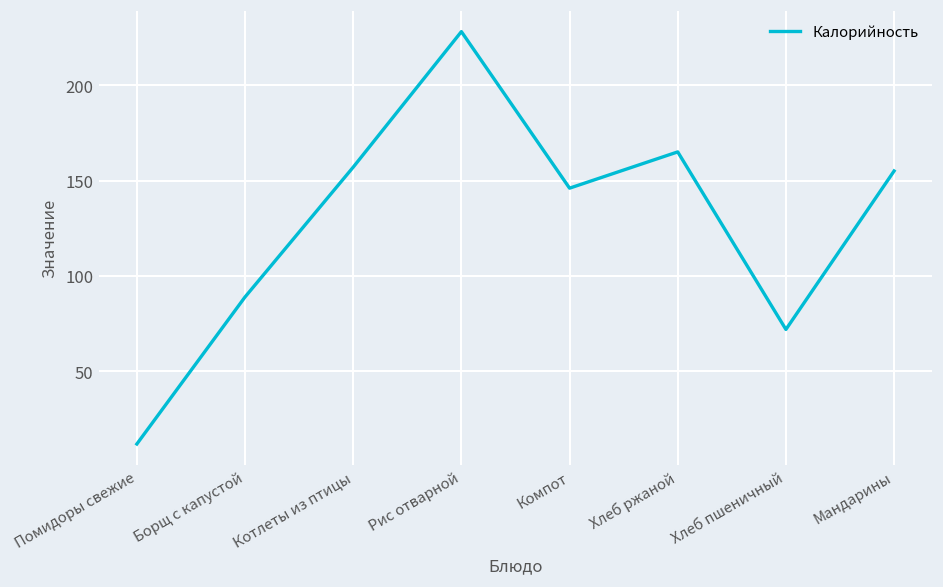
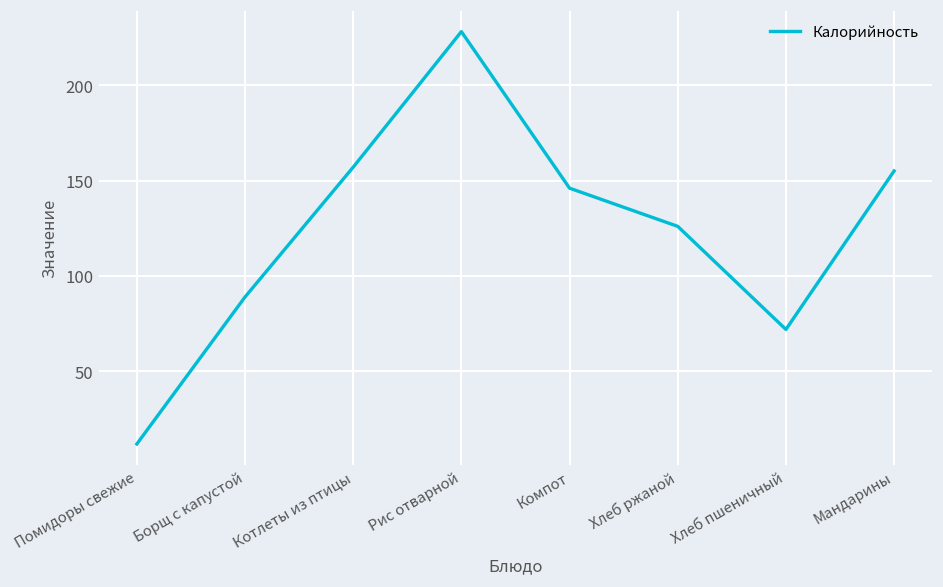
  {
    "Помидоры свежие": 12,
    "Борщ с капустой": 89,
    "Котлеты из птицы": 157,
    "Рис отварной": 228,
    "Компот": 146,
-   "Хлеб ржаной": 165,
+   "Хлеб ржаной": 126,
    "Хлеб пшеничный": 72,
    "Мандарины": 155
  }
